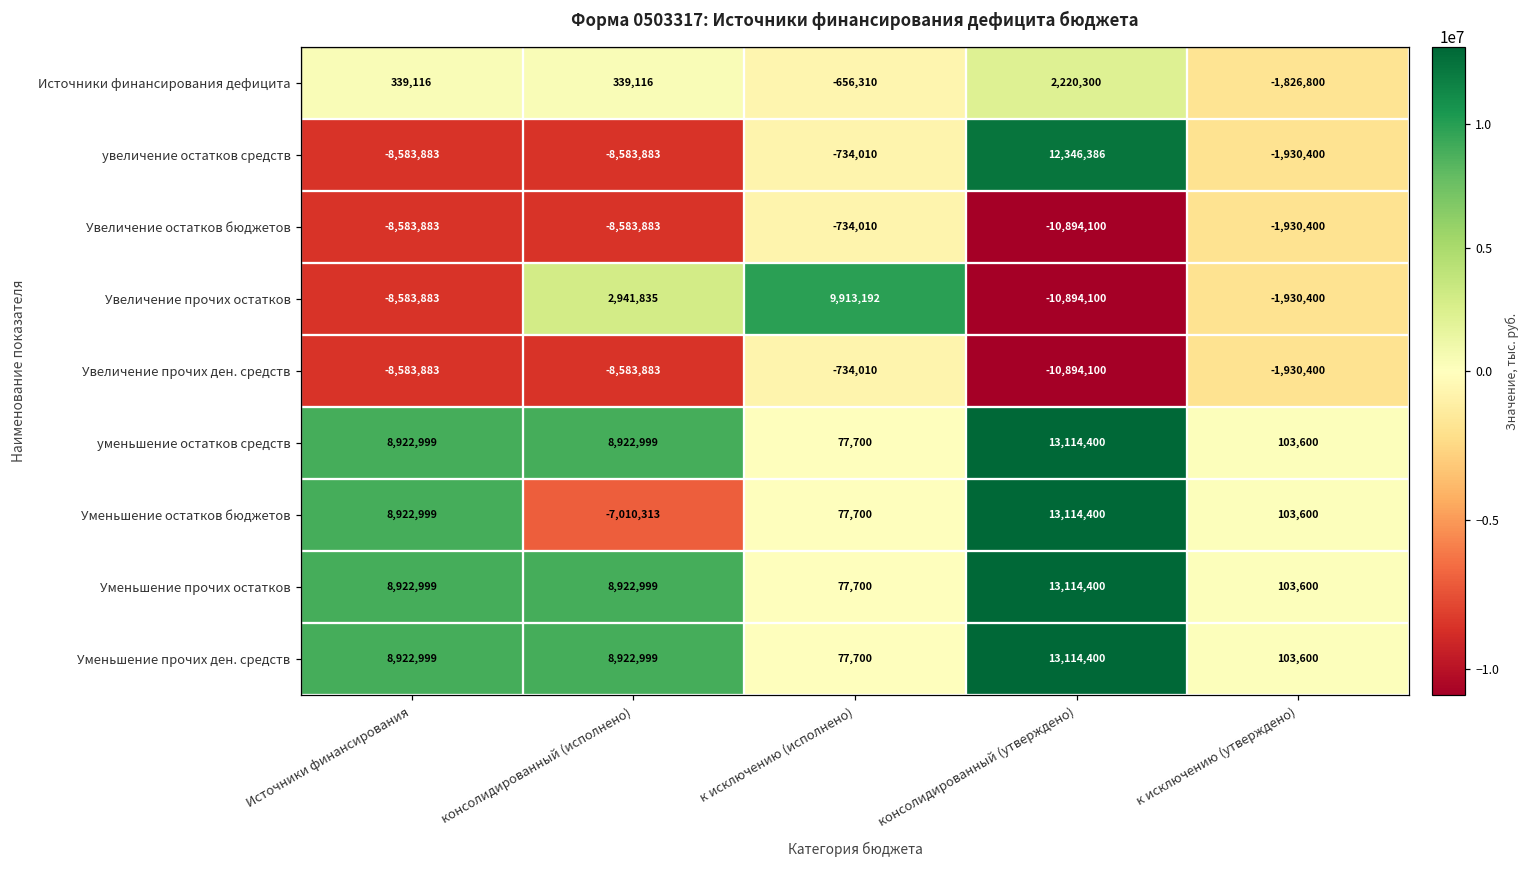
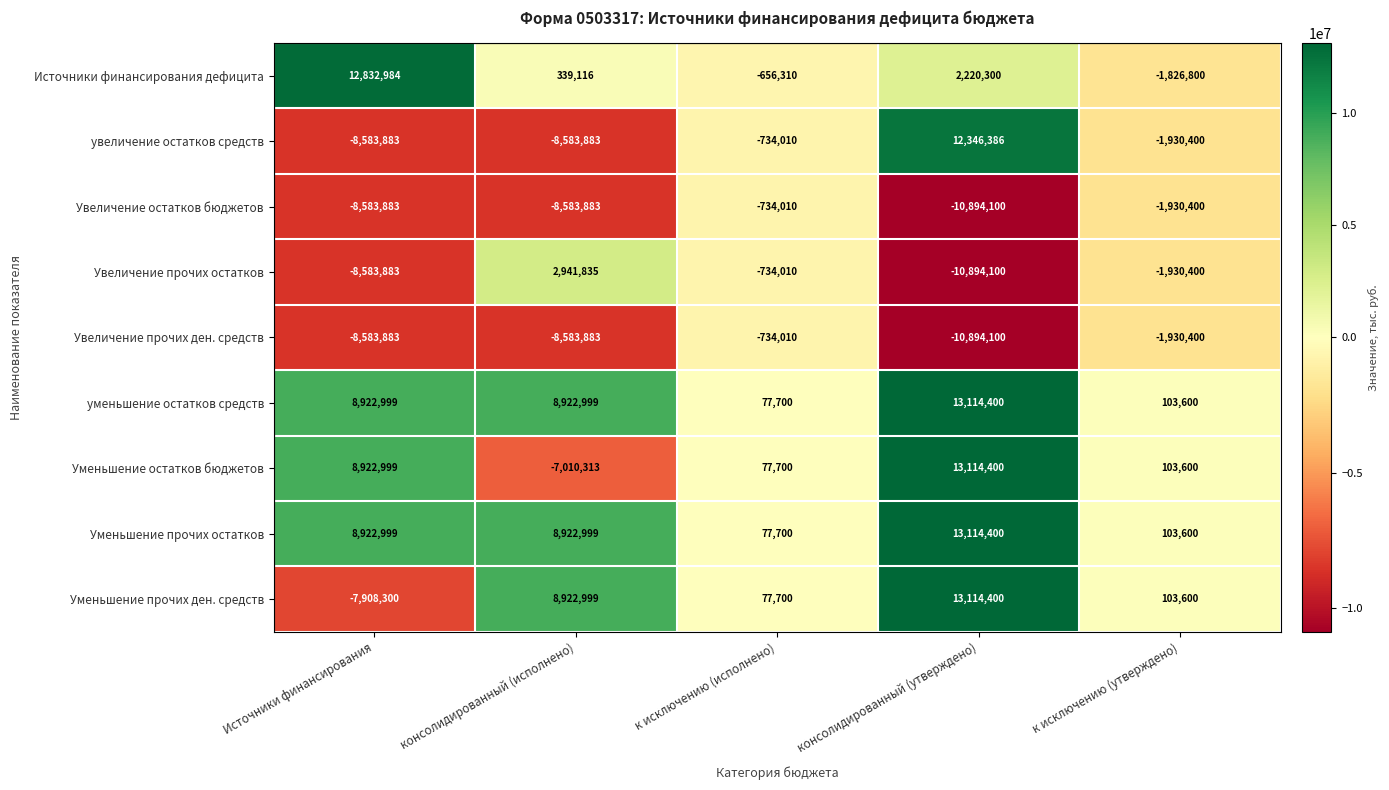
  {
    "Источники финансирования дефицита": {
-     "Источники финансирования": "339,116",
+     "Источники финансирования": "12,832,984",
      "консолидированный (исполнено)": "339,116",
      "к исключению (исполнено)": "-656,310",
      "консолидированный (утверждено)": "2,220,300",
      "к исключению (утверждено)": "-1,826,800"
    },
    "увеличение остатков средств": {
      "Источники финансирования": "-8,583,883",
      "консолидированный (исполнено)": "-8,583,883",
      "к исключению (исполнено)": "-734,010",
      "консолидированный (утверждено)": "12,346,386",
      "к исключению (утверждено)": "-1,930,400"
    },
    "Увеличение остатков бюджетов": {
      "Источники финансирования": "-8,583,883",
      "консолидированный (исполнено)": "-8,583,883",
      "к исключению (исполнено)": "-734,010",
      "консолидированный (утверждено)": "-10,894,100",
      "к исключению (утверждено)": "-1,930,400"
    },
    "Увеличение прочих остатков": {
      "Источники финансирования": "-8,583,883",
      "консолидированный (исполнено)": "2,941,835",
-     "к исключению (исполнено)": "9,913,192",
+     "к исключению (исполнено)": "-734,010",
      "консолидированный (утверждено)": "-10,894,100",
      "к исключению (утверждено)": "-1,930,400"
    },
    "Увеличение прочих ден. средств": {
      "Источники финансирования": "-8,583,883",
      "консолидированный (исполнено)": "-8,583,883",
      "к исключению (исполнено)": "-734,010",
      "консолидированный (утверждено)": "-10,894,100",
      "к исключению (утверждено)": "-1,930,400"
    },
    "уменьшение остатков средств": {
      "Источники финансирования": "8,922,999",
      "консолидированный (исполнено)": "8,922,999",
      "к исключению (исполнено)": "77,700",
      "консолидированный (утверждено)": "13,114,400",
      "к исключению (утверждено)": "103,600"
    },
    "Уменьшение остатков бюджетов": {
      "Источники финансирования": "8,922,999",
      "консолидированный (исполнено)": "-7,010,313",
      "к исключению (исполнено)": "77,700",
      "консолидированный (утверждено)": "13,114,400",
      "к исключению (утверждено)": "103,600"
    },
    "Уменьшение прочих остатков": {
      "Источники финансирования": "8,922,999",
      "консолидированный (исполнено)": "8,922,999",
      "к исключению (исполнено)": "77,700",
      "консолидированный (утверждено)": "13,114,400",
      "к исключению (утверждено)": "103,600"
    },
    "Уменьшение прочих ден. средств": {
-     "Источники финансирования": "8,922,999",
+     "Источники финансирования": "-7,908,300",
      "консолидированный (исполнено)": "8,922,999",
      "к исключению (исполнено)": "77,700",
      "консолидированный (утверждено)": "13,114,400",
      "к исключению (утверждено)": "103,600"
    }
  }
